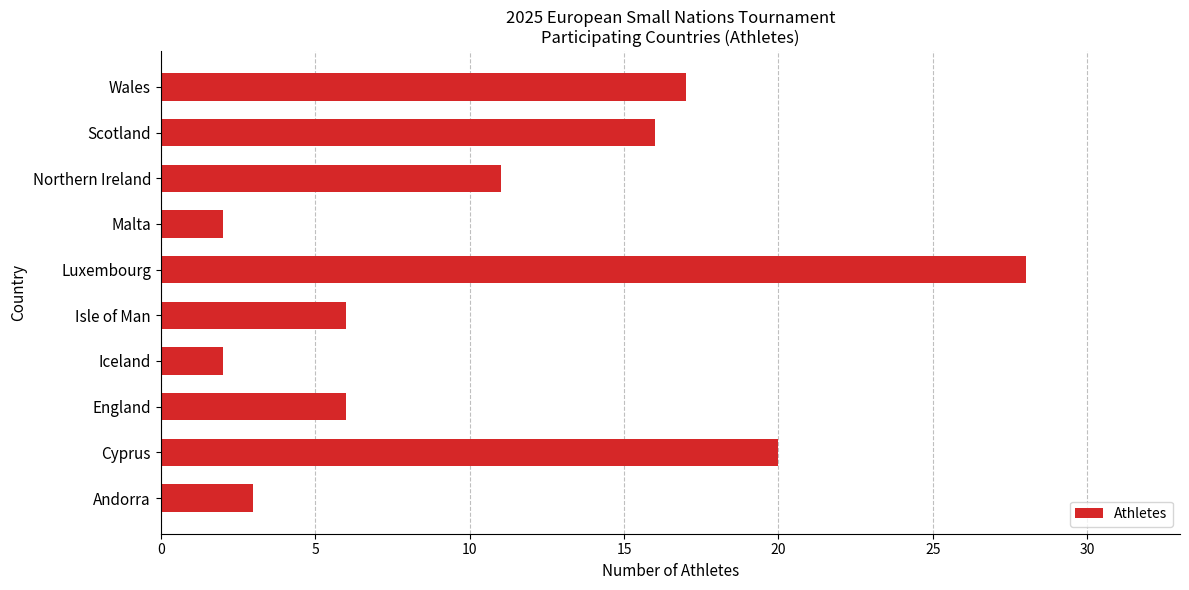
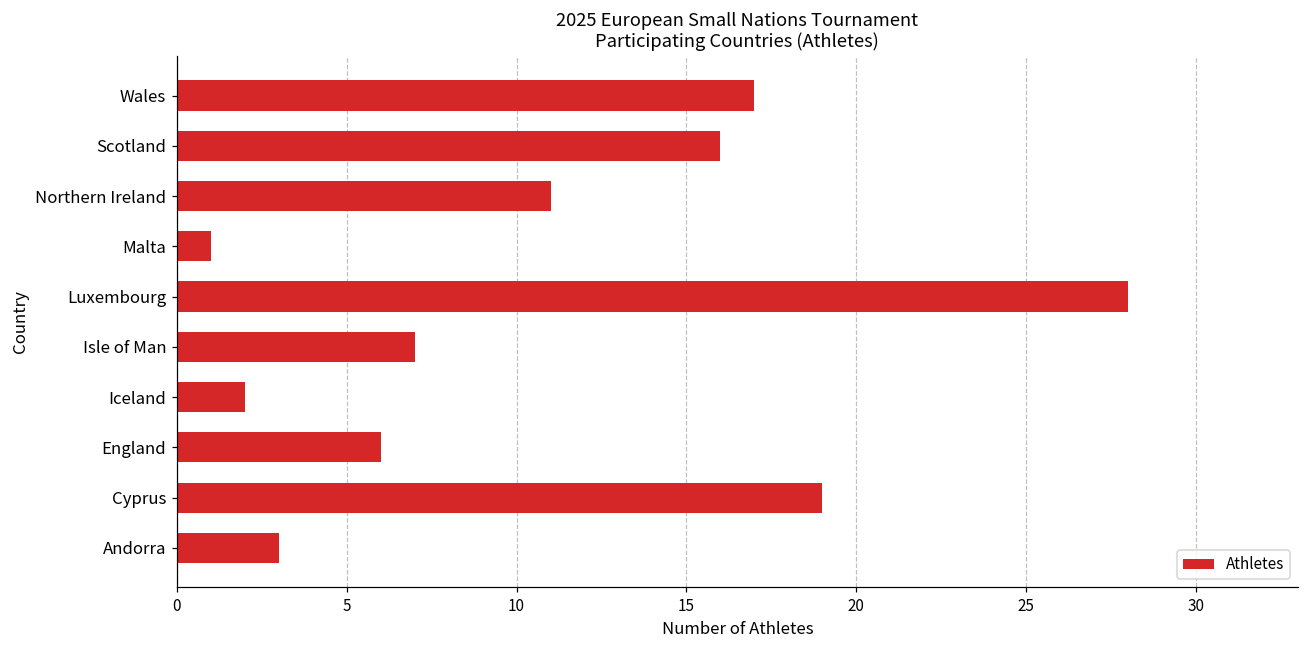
  {
    "Wales": 17,
    "Scotland": 16,
    "Northern Ireland": 11,
-   "Malta": 2,
+   "Malta": 1,
    "Luxembourg": 28,
-   "Isle of Man": 6,
+   "Isle of Man": 7,
    "Iceland": 2,
    "England": 6,
-   "Cyprus": 20,
+   "Cyprus": 19,
    "Andorra": 3
  }
